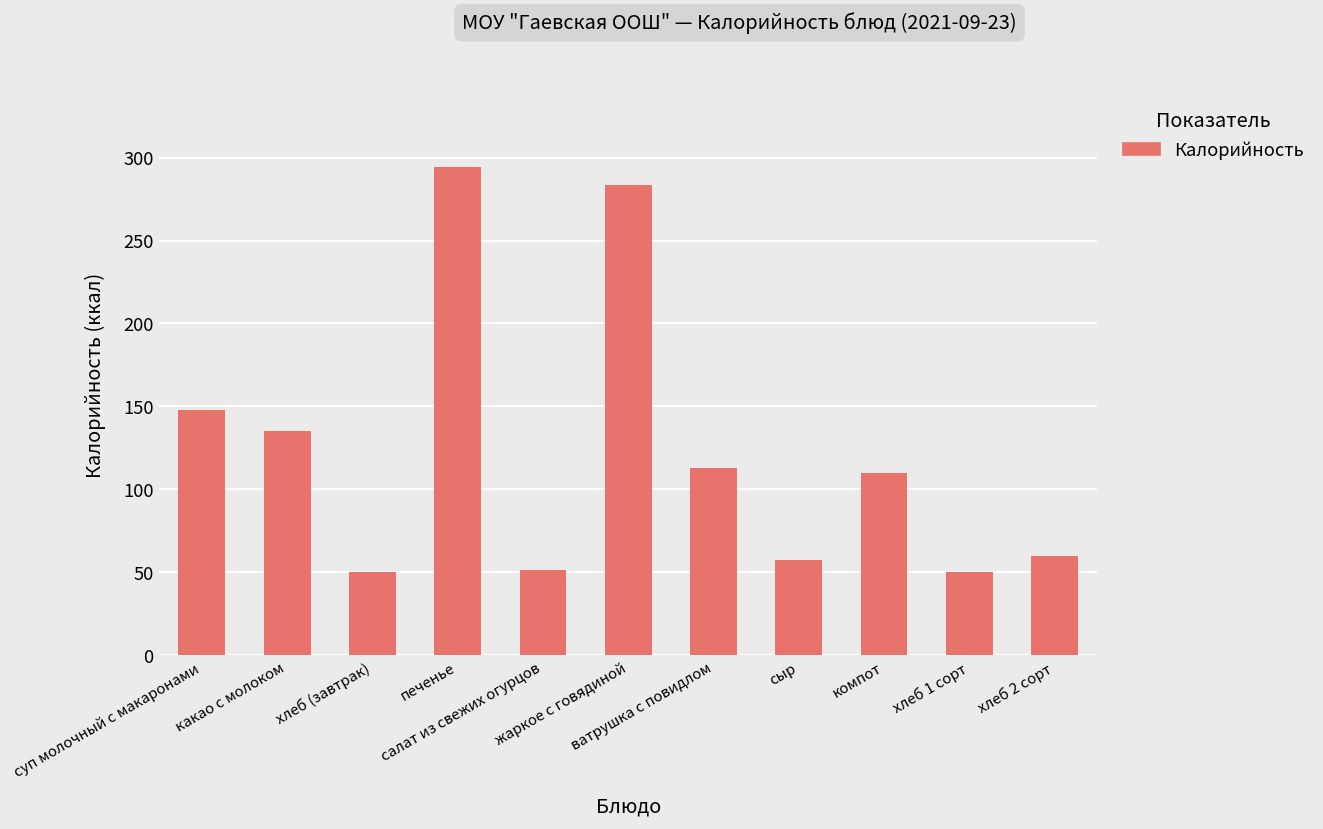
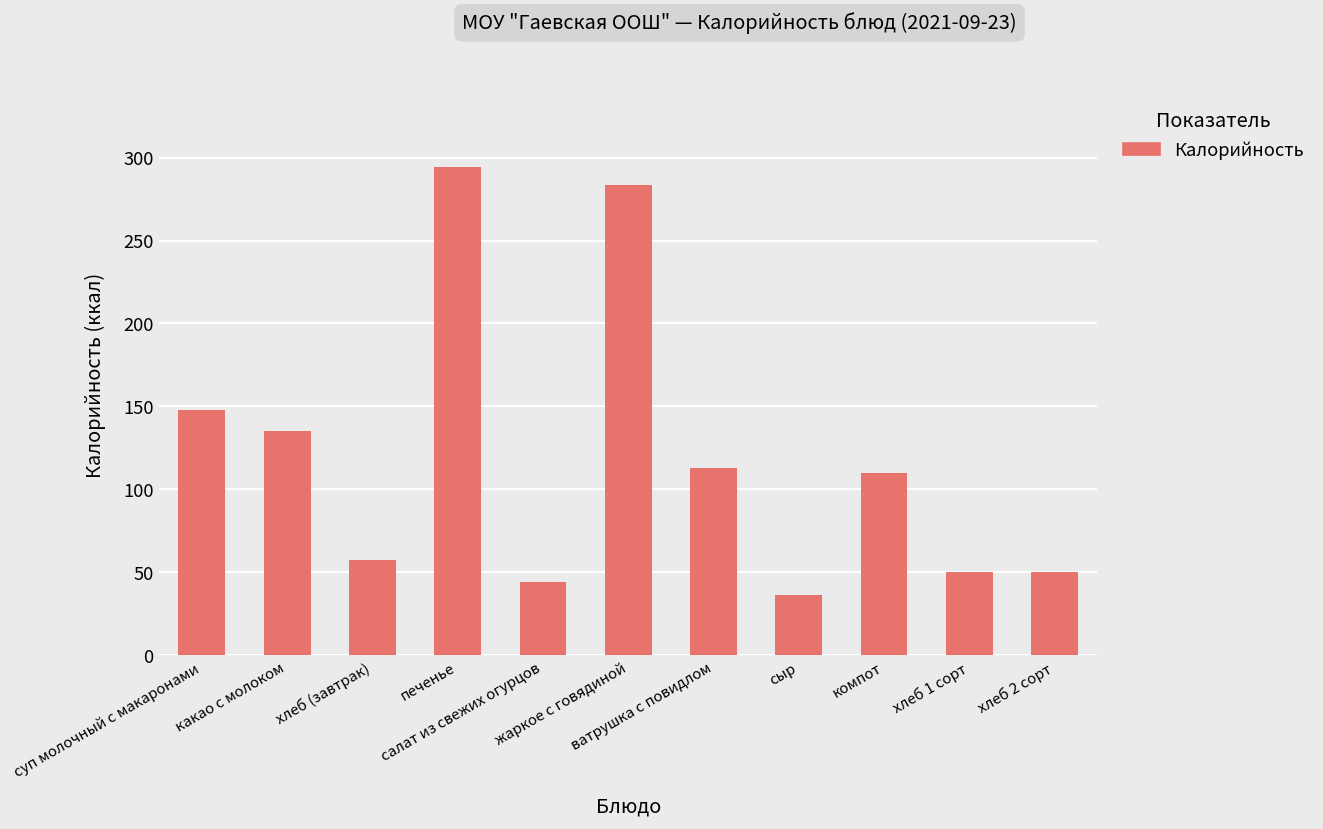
  {
    "суп молочный с макаронами": 148,
    "какао с молоком": 135,
-   "хлеб (завтрак)": 50,
+   "хлеб (завтрак)": 58,
    "печенье": 294,
-   "салат из свежих огурцов": 52,
+   "салат из свежих огурцов": 44,
    "жаркое с говядиной": 283,
    "ватрушка с повидлом": 113,
-   "сыр": 57,
+   "сыр": 36,
    "компот": 110,
    "хлеб 1 сорт": 50,
-   "хлеб 2 сорт": 60
+   "хлеб 2 сорт": 50
  }
